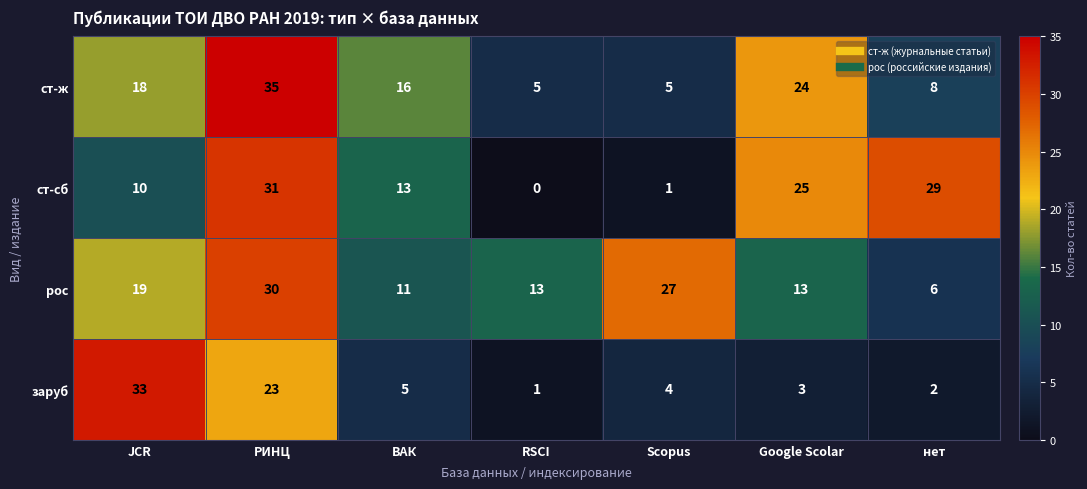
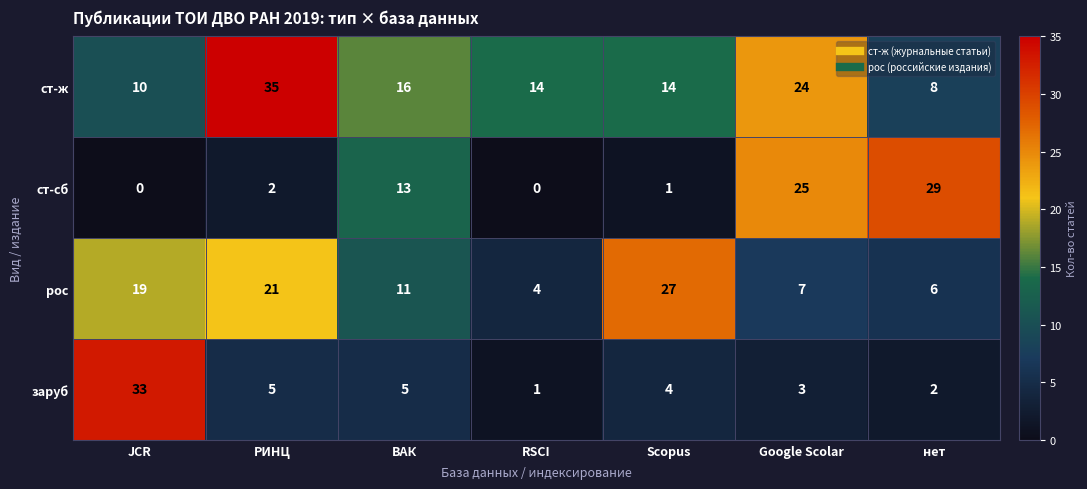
  {
    "ст-ж": {
-     "JCR": 18,
+     "JCR": 10,
      "РИНЦ": 35,
      "ВАК": 16,
-     "RSCI": 5,
-     "Scopus": 5,
+     "RSCI": 14,
+     "Scopus": 14,
      "Google Scolar": 24,
      "нет": 8
    },
    "ст-сб": {
-     "JCR": 10,
-     "РИНЦ": 31,
+     "JCR": 0,
+     "РИНЦ": 2,
      "ВАК": 13,
      "RSCI": 0,
      "Scopus": 1,
      "Google Scolar": 25,
      "нет": 29
    },
    "рос": {
      "JCR": 19,
-     "РИНЦ": 30,
+     "РИНЦ": 21,
      "ВАК": 11,
-     "RSCI": 13,
+     "RSCI": 4,
      "Scopus": 27,
-     "Google Scolar": 13,
+     "Google Scolar": 7,
      "нет": 6
    },
    "заруб": {
      "JCR": 33,
-     "РИНЦ": 23,
+     "РИНЦ": 5,
      "ВАК": 5,
      "RSCI": 1,
      "Scopus": 4,
      "Google Scolar": 3,
      "нет": 2
    }
  }
